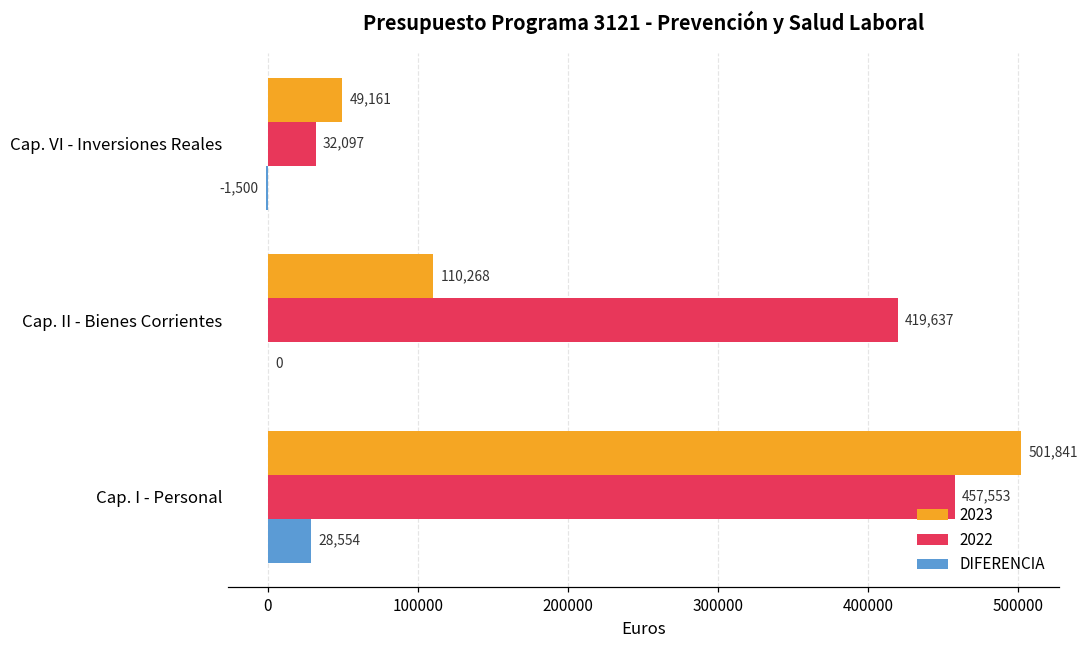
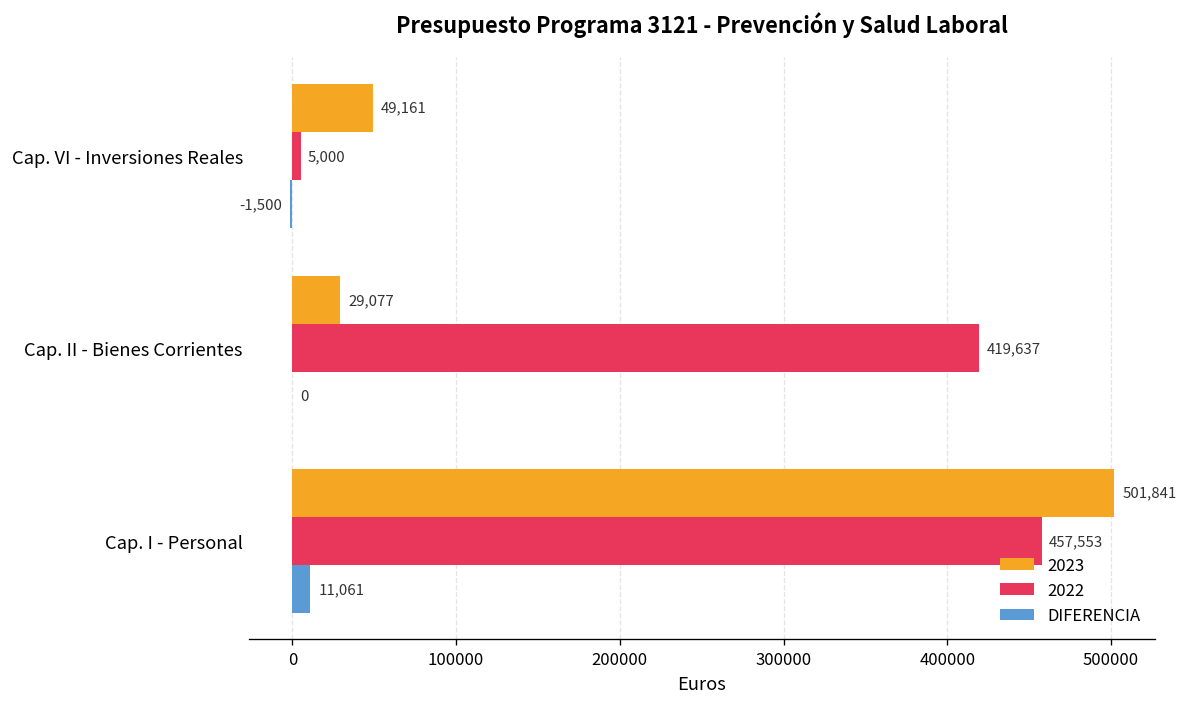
  {
    "2023": {
      "Cap. VI - Inversiones Reales": "49,161",
-     "Cap. II - Bienes Corrientes": "110,268",
+     "Cap. II - Bienes Corrientes": "29,077",
      "Cap. I - Personal": "501,841"
    },
    "2022": {
-     "Cap. VI - Inversiones Reales": "32,097",
+     "Cap. VI - Inversiones Reales": "5,000",
      "Cap. II - Bienes Corrientes": "419,637",
      "Cap. I - Personal": "457,553"
    },
    "DIFERENCIA": {
      "Cap. VI - Inversiones Reales": "-1,500",
      "Cap. II - Bienes Corrientes": "0",
-     "Cap. I - Personal": "28,554"
+     "Cap. I - Personal": "11,061"
    }
  }
